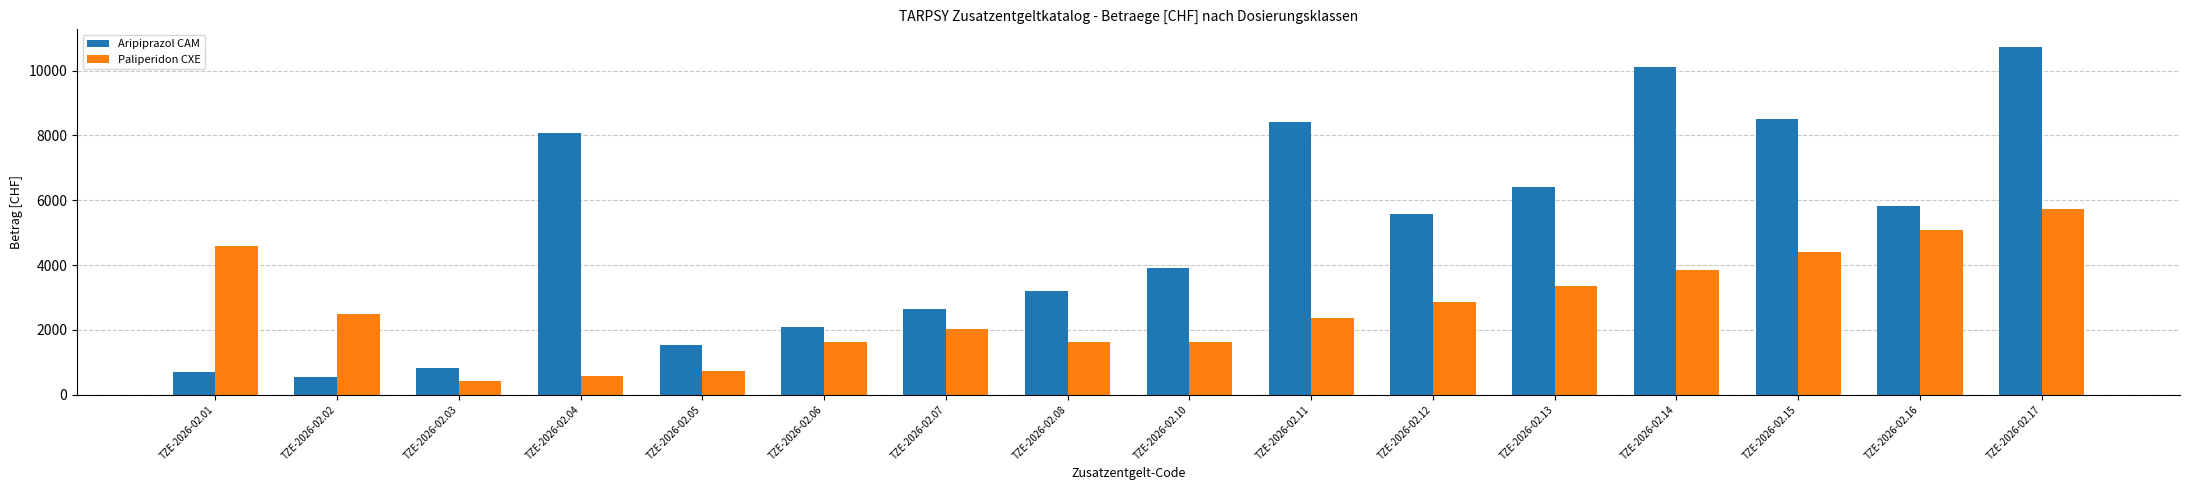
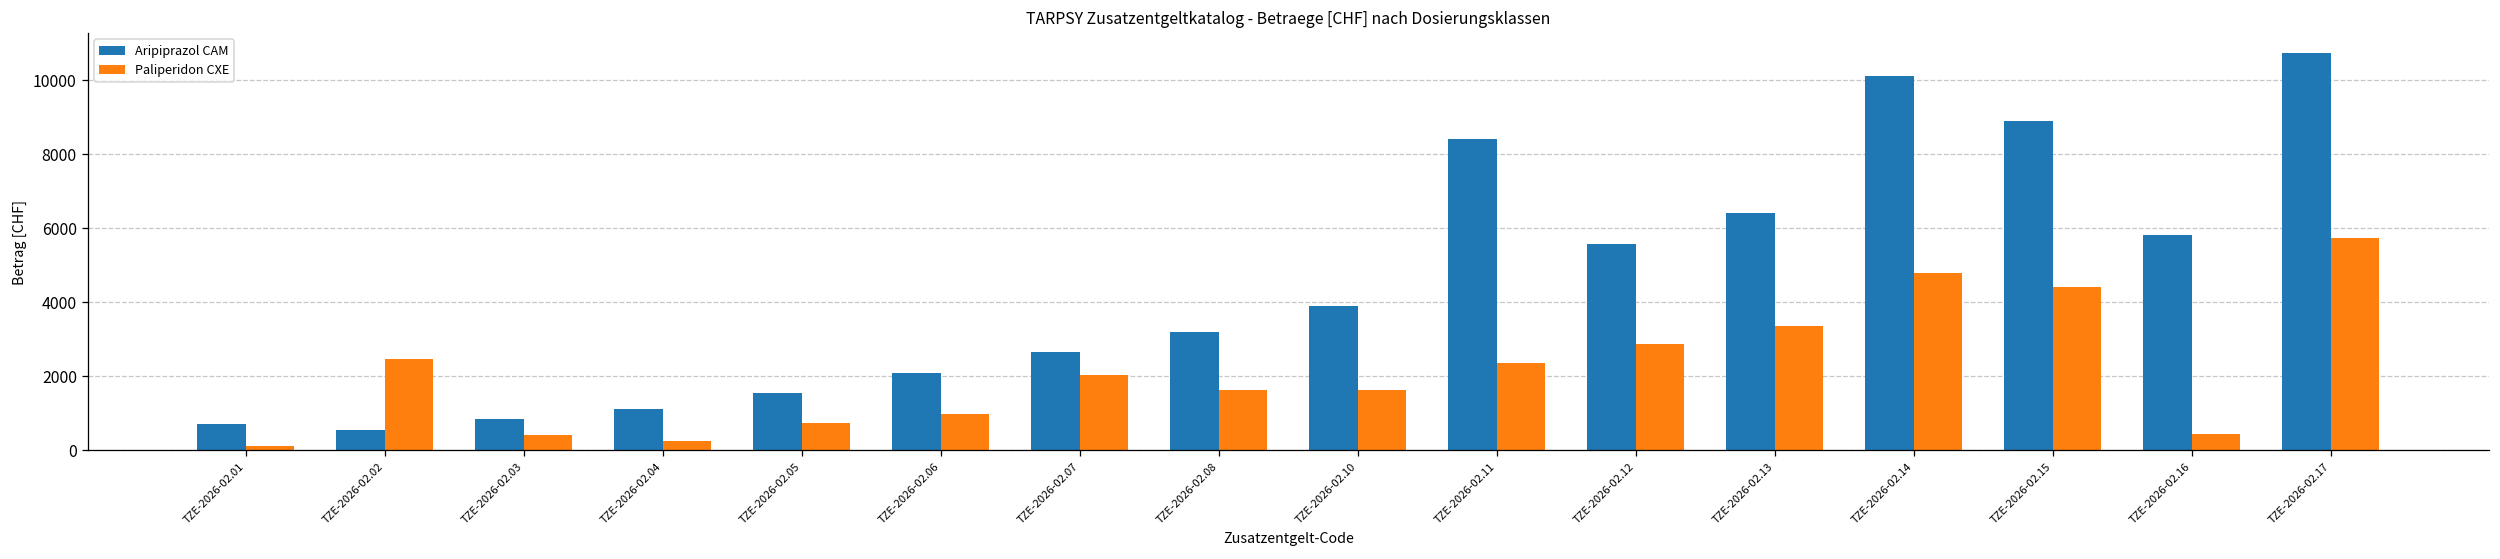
  {
    "Aripiprazol CAM": {
      "TZE-2026-02.01": 700,
      "TZE-2026-02.02": 600,
      "TZE-2026-02.03": 800,
-     "TZE-2026-02.04": 8100,
+     "TZE-2026-02.04": 1100,
      "TZE-2026-02.05": 1500,
      "TZE-2026-02.06": 2100,
      "TZE-2026-02.07": 2600,
      "TZE-2026-02.08": 3200,
      "TZE-2026-02.10": 3900,
      "TZE-2026-02.11": 8400,
      "TZE-2026-02.12": 5600,
      "TZE-2026-02.13": 6400,
      "TZE-2026-02.14": 10100,
-     "TZE-2026-02.15": 8500,
+     "TZE-2026-02.15": 8900,
      "TZE-2026-02.16": 5800,
      "TZE-2026-02.17": 10700
    },
    "Paliperidon CXE": {
-     "TZE-2026-02.01": 4600,
+     "TZE-2026-02.01": 100,
      "TZE-2026-02.02": 2500,
      "TZE-2026-02.03": 400,
-     "TZE-2026-02.04": 600,
+     "TZE-2026-02.04": 300,
      "TZE-2026-02.05": 700,
-     "TZE-2026-02.06": 1600,
+     "TZE-2026-02.06": 1000,
      "TZE-2026-02.07": 2000,
      "TZE-2026-02.08": 1600,
      "TZE-2026-02.10": 1600,
      "TZE-2026-02.11": 2400,
      "TZE-2026-02.12": 2900,
      "TZE-2026-02.13": 3400,
-     "TZE-2026-02.14": 3800,
+     "TZE-2026-02.14": 4800,
      "TZE-2026-02.15": 4400,
-     "TZE-2026-02.16": 5100,
+     "TZE-2026-02.16": 400,
      "TZE-2026-02.17": 5700
    }
  }
